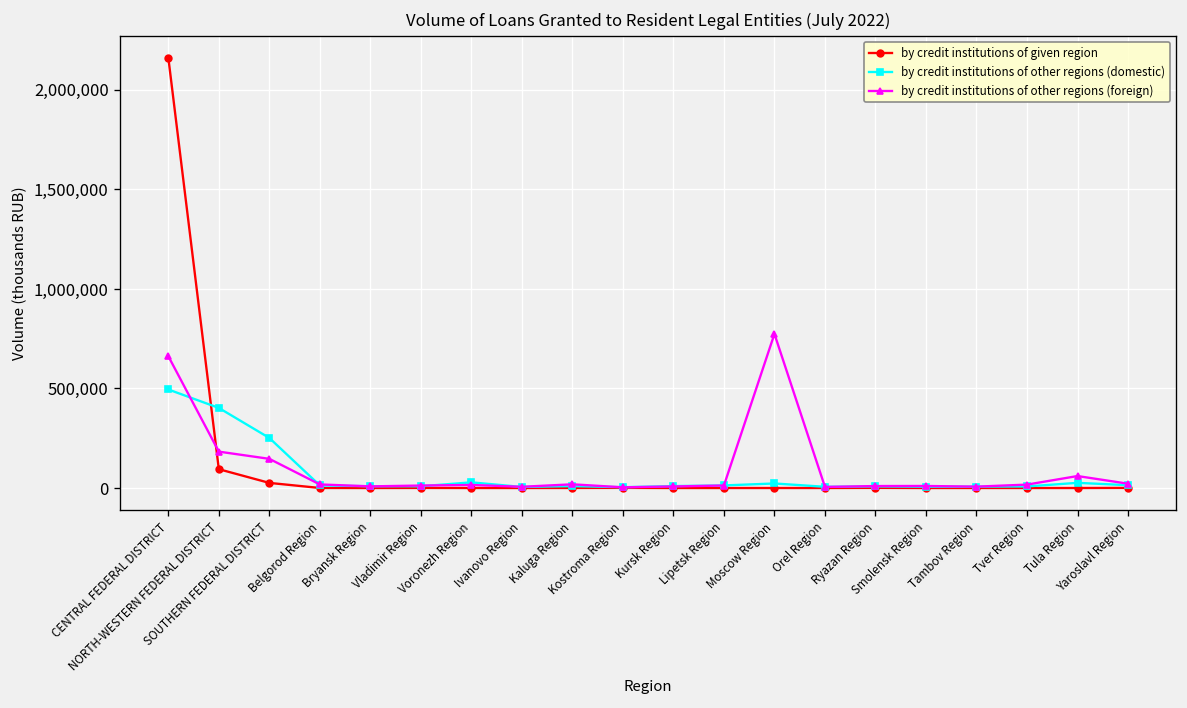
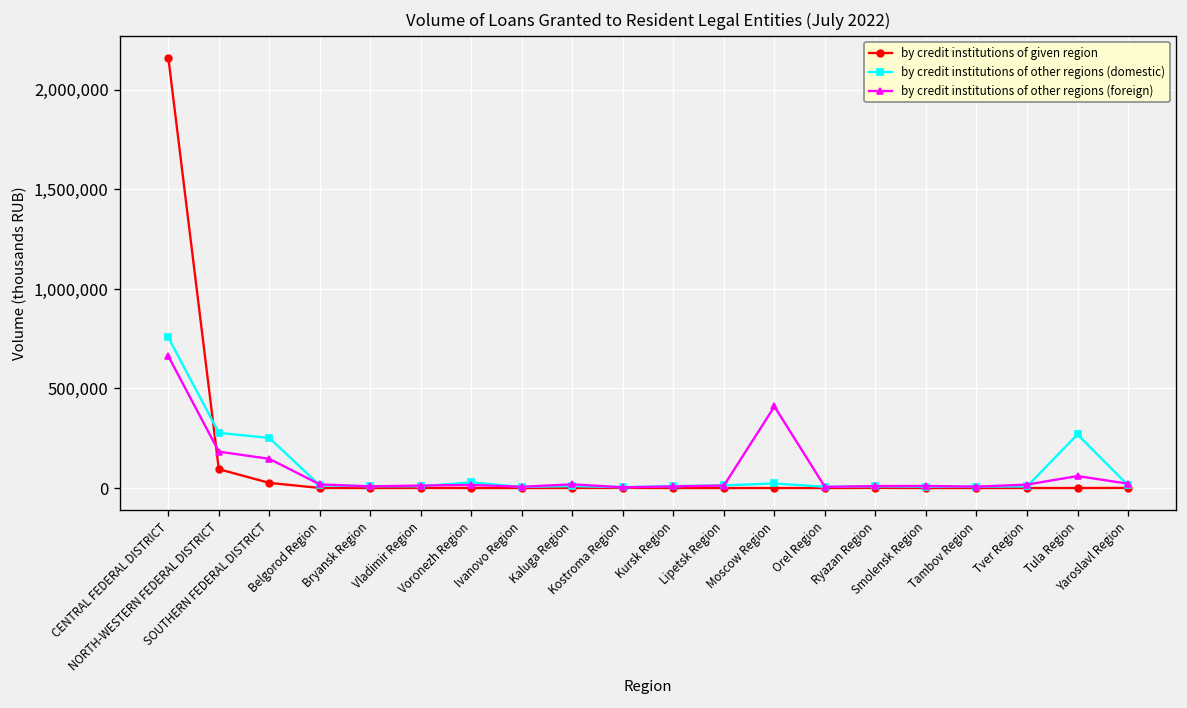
  {
    "by credit institutions of given region": {
      "CENTRAL FEDERAL DISTRICT": "2,160,000",
      "NORTH-WESTERN FEDERAL DISTRICT": "90,000",
      "SOUTHERN FEDERAL DISTRICT": "30,000",
      "Voronezh Region": "0",
      "Moscow Region": "0",
      "Tula Region": "0"
    },
    "by credit institutions of other regions (domestic)": {
-     "CENTRAL FEDERAL DISTRICT": "500,000",
-     "NORTH-WESTERN FEDERAL DISTRICT": "400,000",
+     "CENTRAL FEDERAL DISTRICT": "760,000",
+     "NORTH-WESTERN FEDERAL DISTRICT": "280,000",
      "SOUTHERN FEDERAL DISTRICT": "250,000",
      "Moscow Region": "20,000",
-     "Tula Region": "30,000"
+     "Tula Region": "270,000"
    },
    "by credit institutions of other regions (foreign)": {
      "CENTRAL FEDERAL DISTRICT": "660,000",
      "NORTH-WESTERN FEDERAL DISTRICT": "180,000",
      "SOUTHERN FEDERAL DISTRICT": "150,000",
-     "Moscow Region": "770,000",
+     "Moscow Region": "410,000",
      "Tula Region": "60,000"
    }
  }
